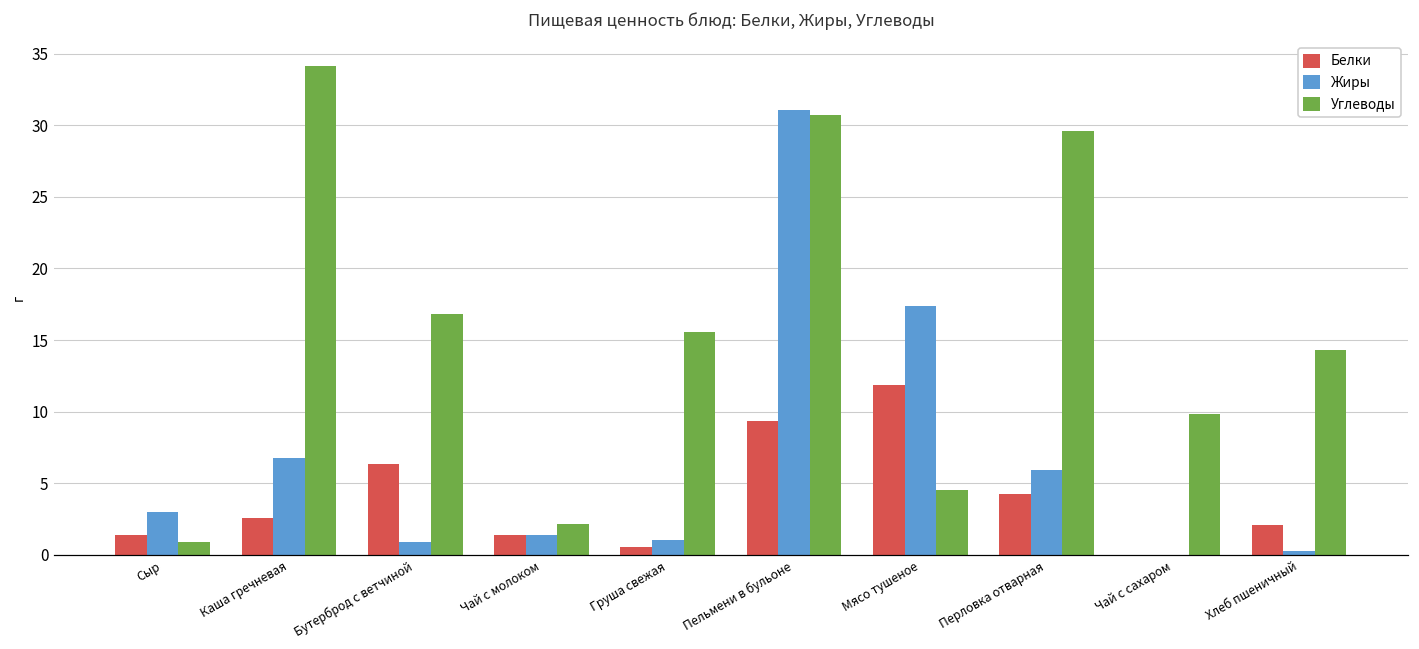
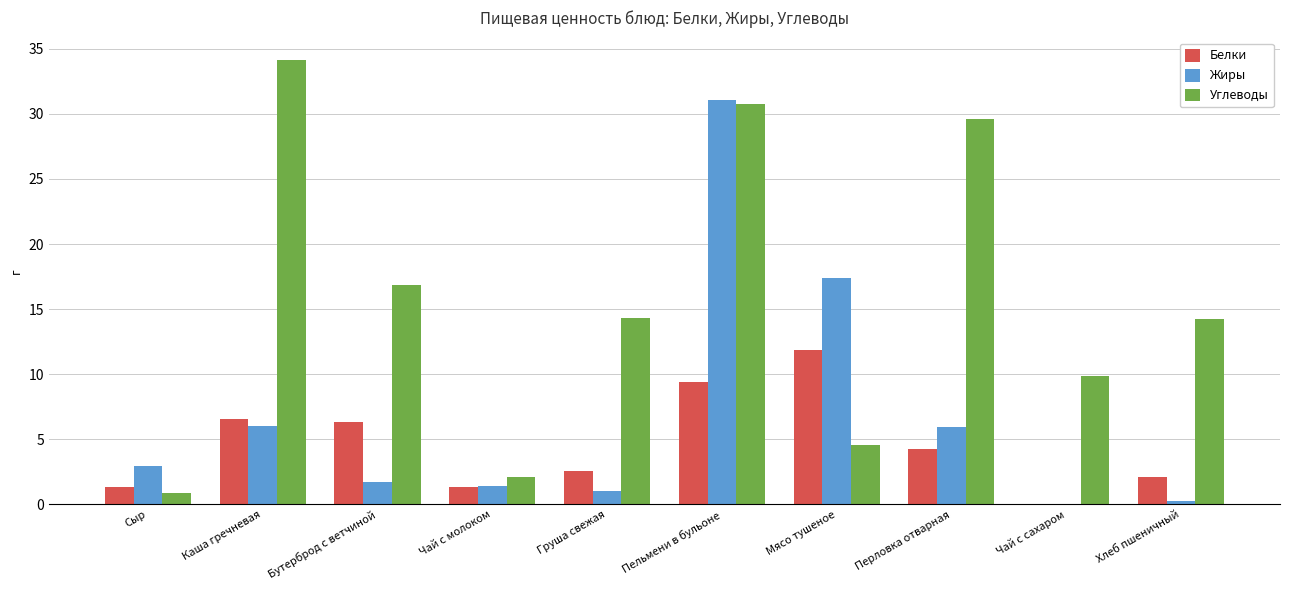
  {
    "Белки": {
      "Сыр": 1.4,
-     "Каша гречневая": 2.6,
+     "Каша гречневая": 6.6,
      "Бутерброд с ветчиной": 6.4,
      "Чай с молоком": 1.4,
-     "Груша свежая": 0.6,
+     "Груша свежая": 2.6,
      "Пельмени в бульоне": 9.4,
      "Мясо тушеное": 11.9,
      "Перловка отварная": 4.3,
      "Чай с сахаром": 0.0,
      "Хлеб пшеничный": 2.1
    },
    "Жиры": {
      "Сыр": 3.0,
-     "Каша гречневая": 6.8,
-     "Бутерброд с ветчиной": 0.9,
+     "Каша гречневая": 6.0,
+     "Бутерброд с ветчиной": 1.7,
      "Чай с молоком": 1.4,
      "Груша свежая": 1.0,
      "Пельмени в бульоне": 31.1,
      "Мясо тушеное": 17.4,
      "Перловка отварная": 5.9,
      "Чай с сахаром": 0.0,
      "Хлеб пшеничный": 0.3
    },
    "Углеводы": {
      "Сыр": 0.9,
      "Каша гречневая": 34.1,
      "Бутерброд с ветчиной": 16.8,
      "Чай с молоком": 2.1,
-     "Груша свежая": 15.6,
+     "Груша свежая": 14.3,
      "Пельмени в бульоне": 30.7,
      "Мясо тушеное": 4.6,
      "Перловка отварная": 29.6,
      "Чай с сахаром": 9.9,
      "Хлеб пшеничный": 14.3
    }
  }
